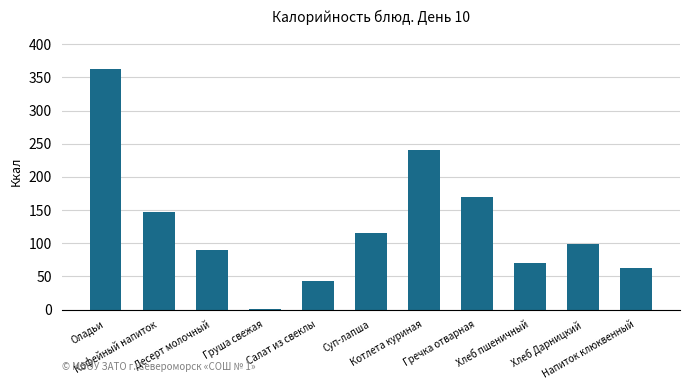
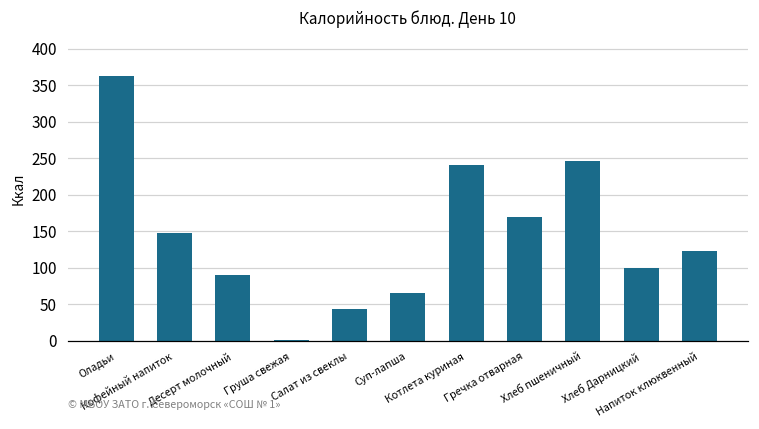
  {
    "Оладьи": 360,
    "Кофейный напиток": 150,
    "Десерт молочный": 90,
    "Салат из свеклы": 40,
-   "Суп-лапша": 120,
+   "Суп-лапша": 70,
    "Котлета куриная": 240,
    "Гречка отварная": 170,
-   "Хлеб пшеничный": 70,
+   "Хлеб пшеничный": 250,
    "Хлеб Дарницкий": 100,
-   "Напиток клюквенный": 60
+   "Напиток клюквенный": 120
  }
